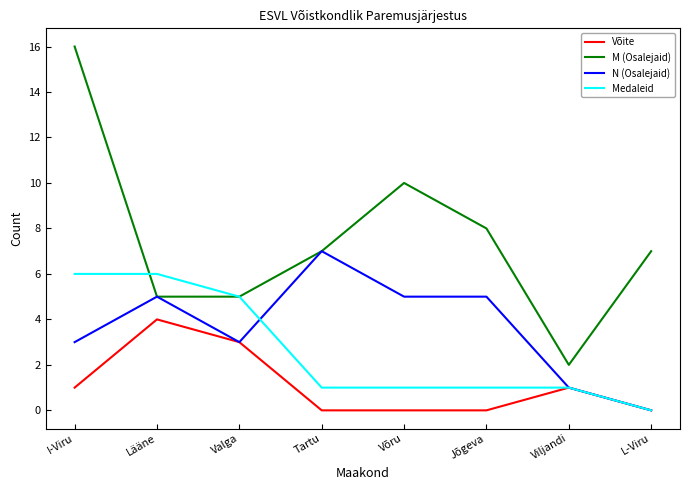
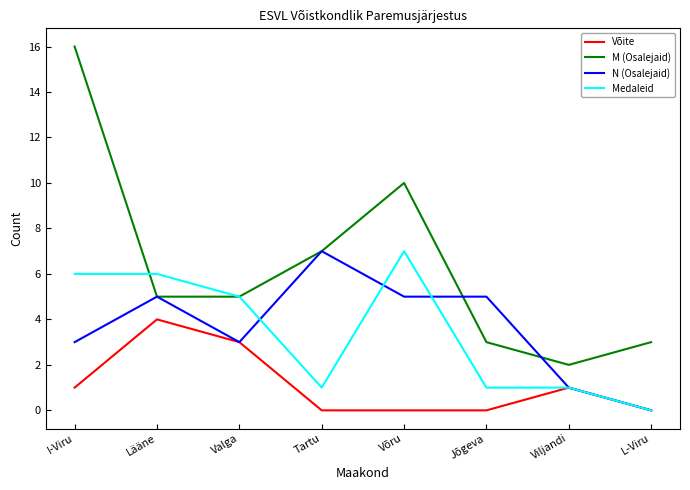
  {
    "Võite": {
      "I-Viru": 1,
      "Lääne": 4,
      "Tartu": 0,
      "Võru": 0,
      "Jõgeva": 0
    },
    "M (Osalejaid)": {
      "I-Viru": 16,
      "Võru": 10,
-     "Jõgeva": 8,
+     "Jõgeva": 3,
      "Viljandi": 2,
-     "L-Viru": 7
+     "L-Viru": 3
    },
    "N (Osalejaid)": {
      "I-Viru": 3,
      "Võru": 5,
      "Jõgeva": 5
    },
    "Medaleid": {
      "I-Viru": 6,
      "Lääne": 6,
      "Tartu": 1,
-     "Võru": 1,
+     "Võru": 7,
      "Jõgeva": 1
    }
  }
